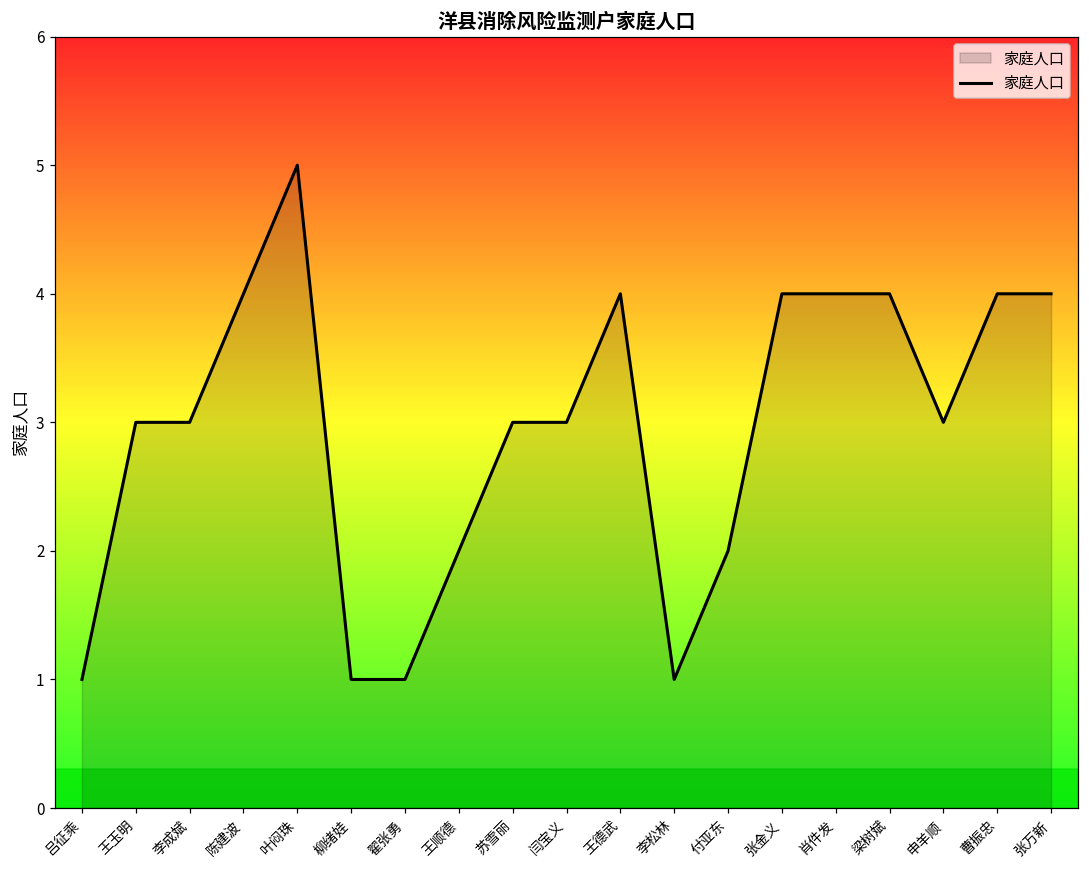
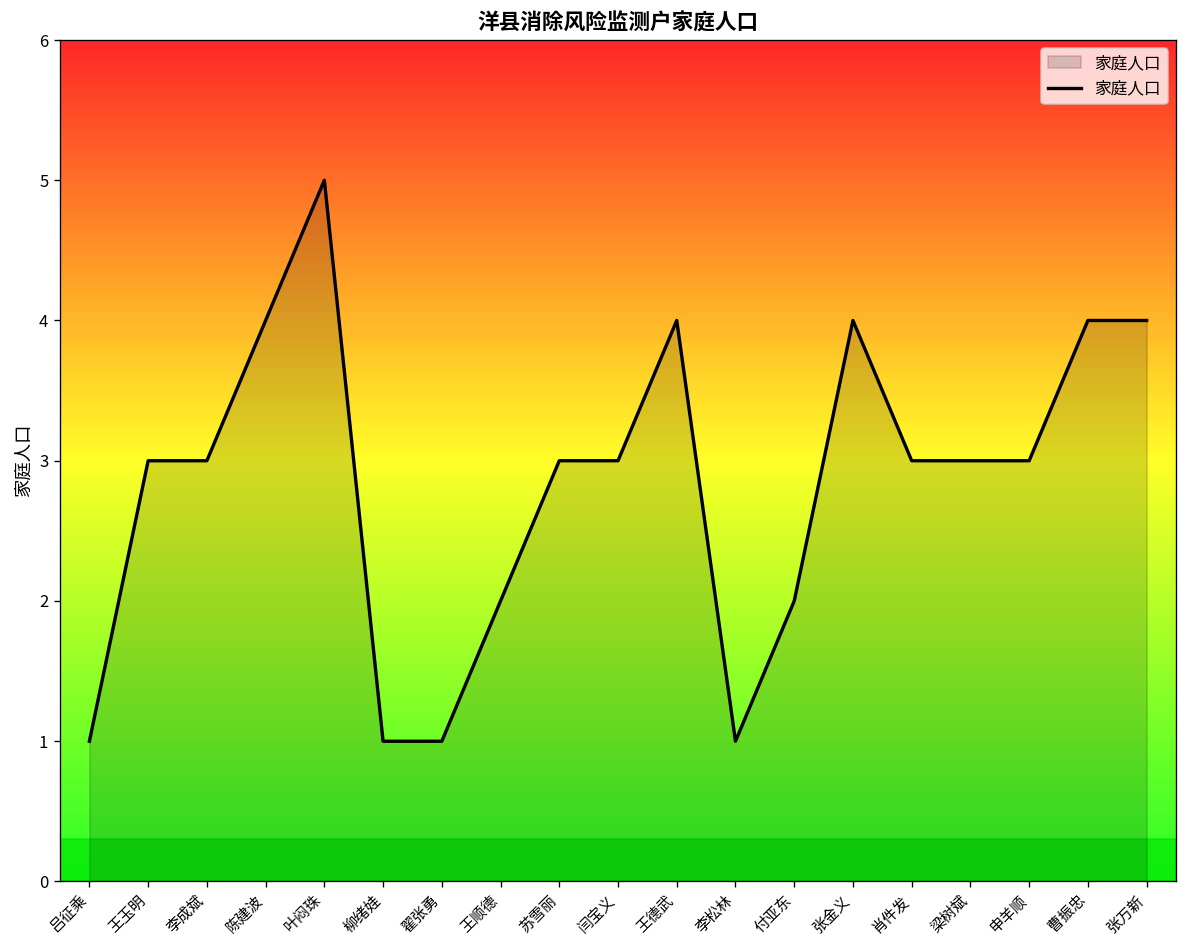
  {
    "吕征乘": 1,
    "王玉明": 3,
    "李成斌": 3,
    "陈建波": 4,
    "叶闷珠": 5,
    "柳绪娃": 1,
    "翟张勇": 1,
    "王顺德": 2,
    "苏雪丽": 3,
    "闫宝义": 3,
    "王德武": 4,
    "李松林": 1,
    "付亚东": 2,
    "张金义": 4,
-   "肖件发": 4,
-   "梁树斌": 4,
+   "肖件发": 3,
+   "梁树斌": 3,
    "申羊顺": 3,
    "曹振忠": 4,
    "张万新": 4
  }
